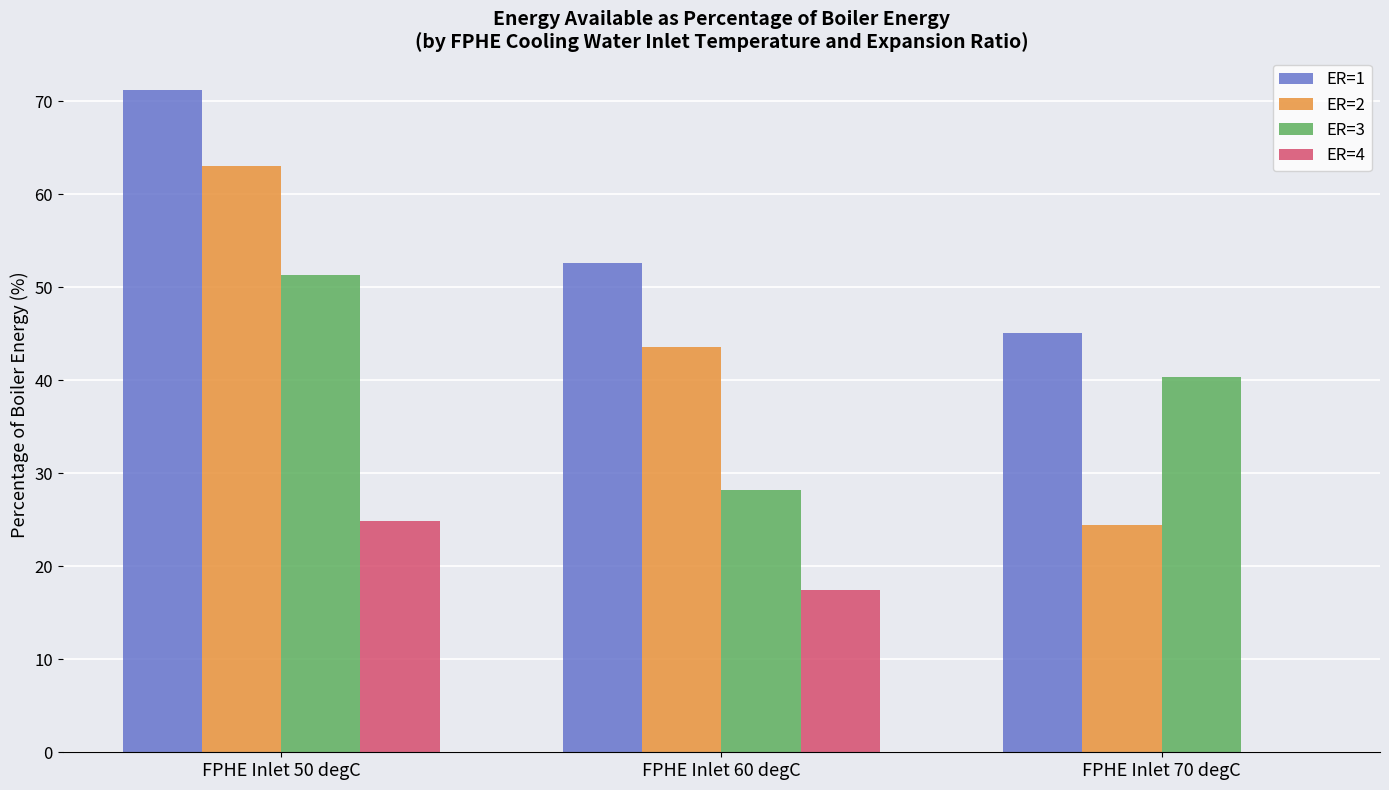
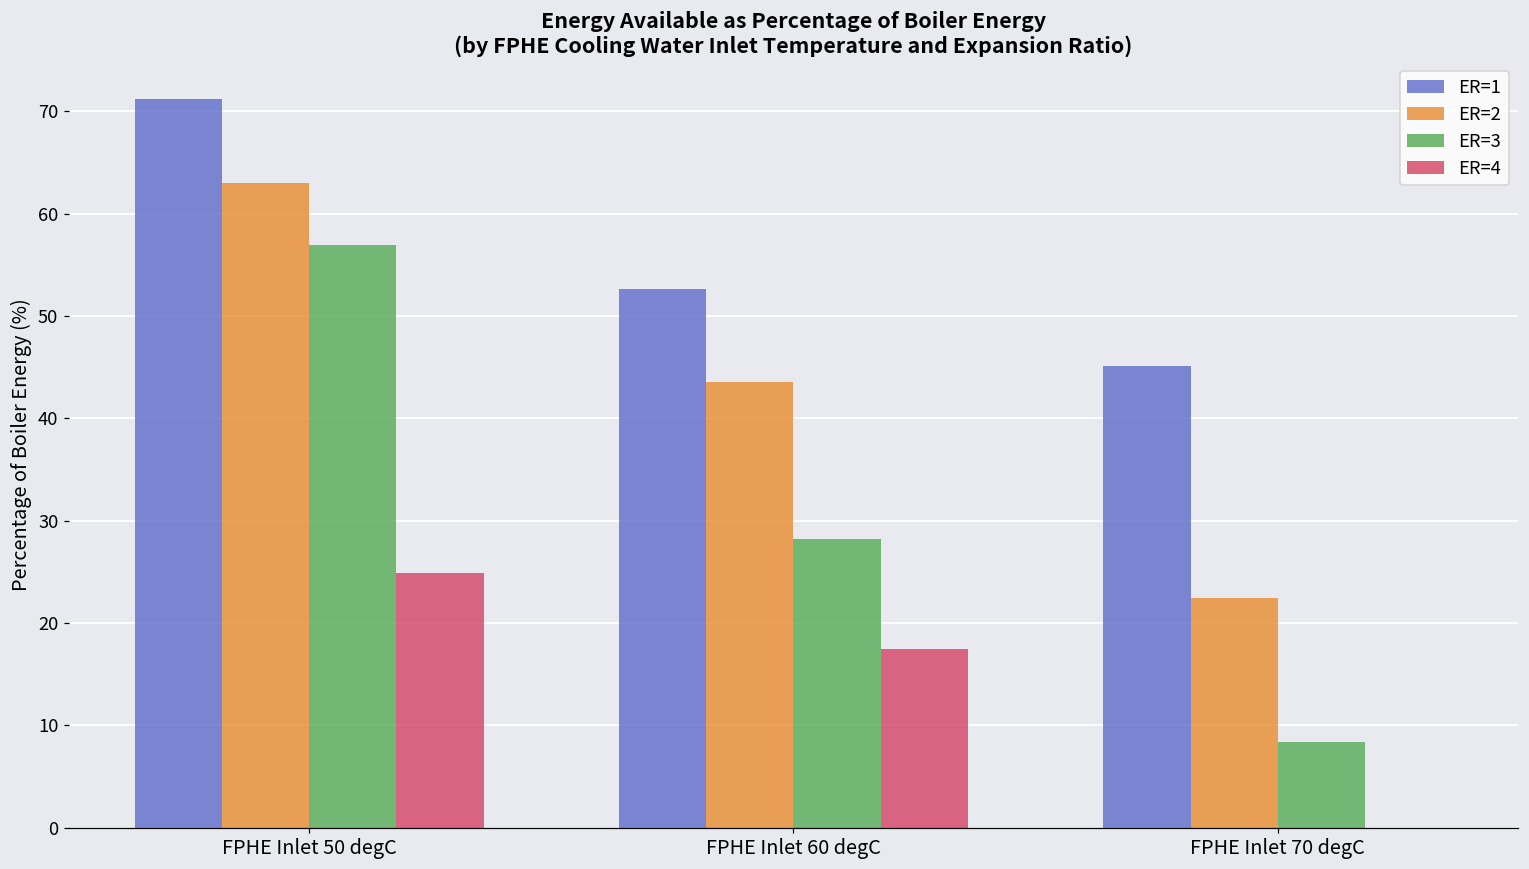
  {
    "ER=1": {
      "FPHE Inlet 50 degC": 71,
      "FPHE Inlet 60 degC": 53,
      "FPHE Inlet 70 degC": 45
    },
    "ER=2": {
      "FPHE Inlet 50 degC": 63,
      "FPHE Inlet 60 degC": 44,
-     "FPHE Inlet 70 degC": 24
+     "FPHE Inlet 70 degC": 22
    },
    "ER=3": {
-     "FPHE Inlet 50 degC": 51,
+     "FPHE Inlet 50 degC": 57,
      "FPHE Inlet 60 degC": 28,
-     "FPHE Inlet 70 degC": 40
+     "FPHE Inlet 70 degC": 8
    },
    "ER=4": {
      "FPHE Inlet 50 degC": 25,
      "FPHE Inlet 60 degC": 17,
      "FPHE Inlet 70 degC": 0
    }
  }
